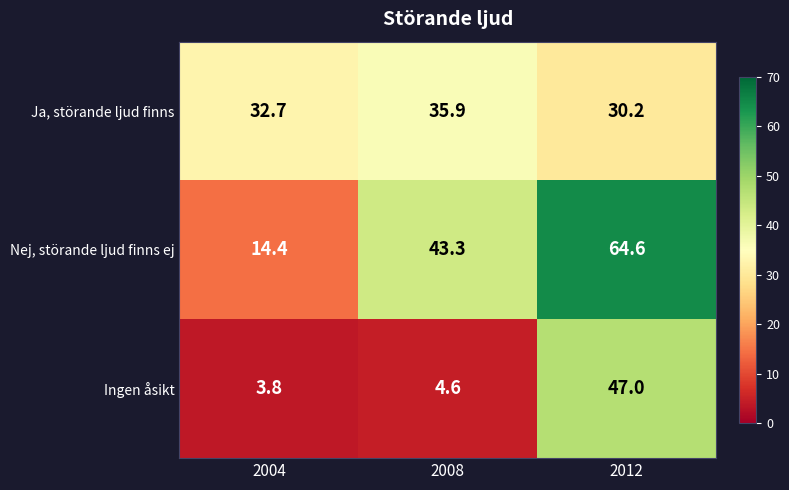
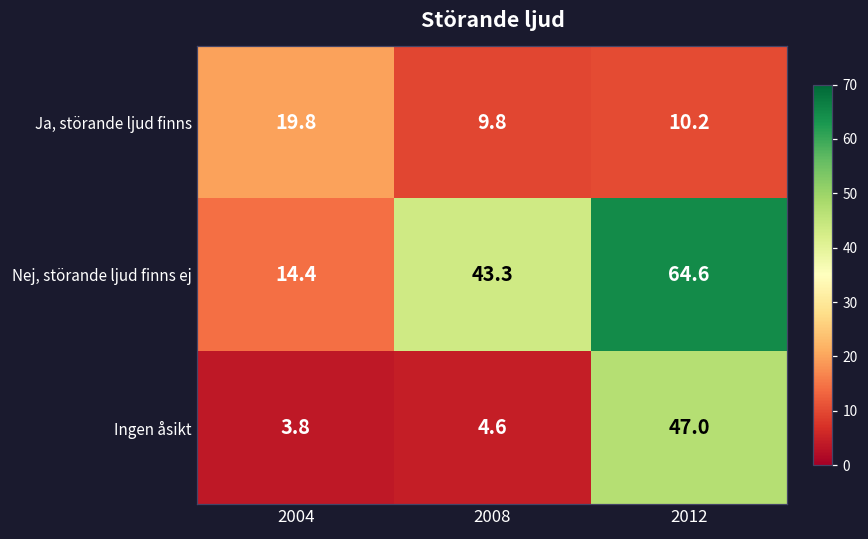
  {
    "Ja, störande ljud finns": {
-     "2004": 32.7,
-     "2008": 35.9,
-     "2012": 30.2
+     "2004": 19.8,
+     "2008": 9.8,
+     "2012": 10.2
    },
    "Nej, störande ljud finns ej": {
      "2004": 14.4,
      "2008": 43.3,
      "2012": 64.6
    },
    "Ingen åsikt": {
      "2004": 3.8,
      "2008": 4.6,
      "2012": 47.0
    }
  }
